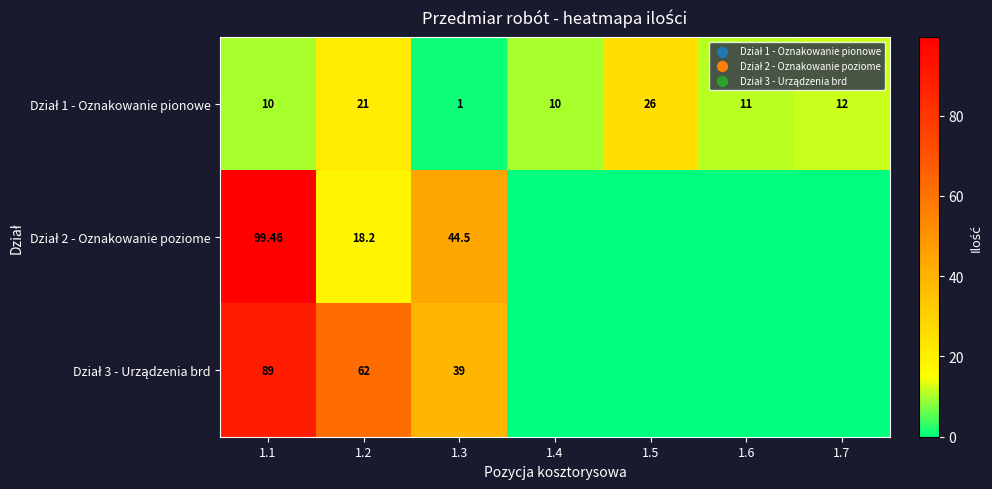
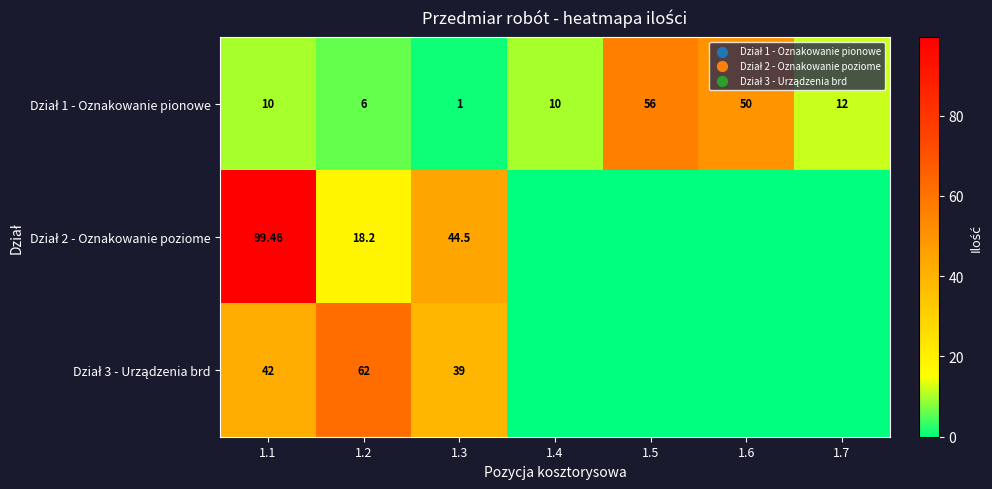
  {
    "Dział 1 - Oznakowanie pionowe": {
      "1.1": 10,
-     "1.2": 21,
+     "1.2": 6,
      "1.3": 1,
      "1.4": 10,
-     "1.5": 26,
-     "1.6": 11,
+     "1.5": 56,
+     "1.6": 50,
      "1.7": 12
    },
    "Dział 2 - Oznakowanie poziome": {
      "1.1": 99.46,
      "1.2": 18.2,
      "1.3": 44.5
    },
    "Dział 3 - Urządzenia brd": {
-     "1.1": 89,
+     "1.1": 42,
      "1.2": 62,
      "1.3": 39
    }
  }
